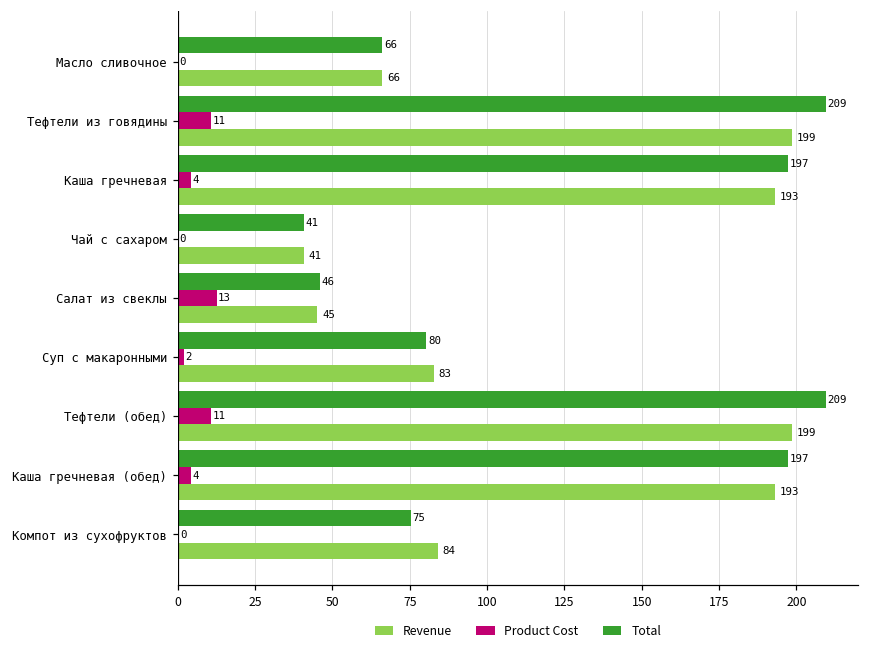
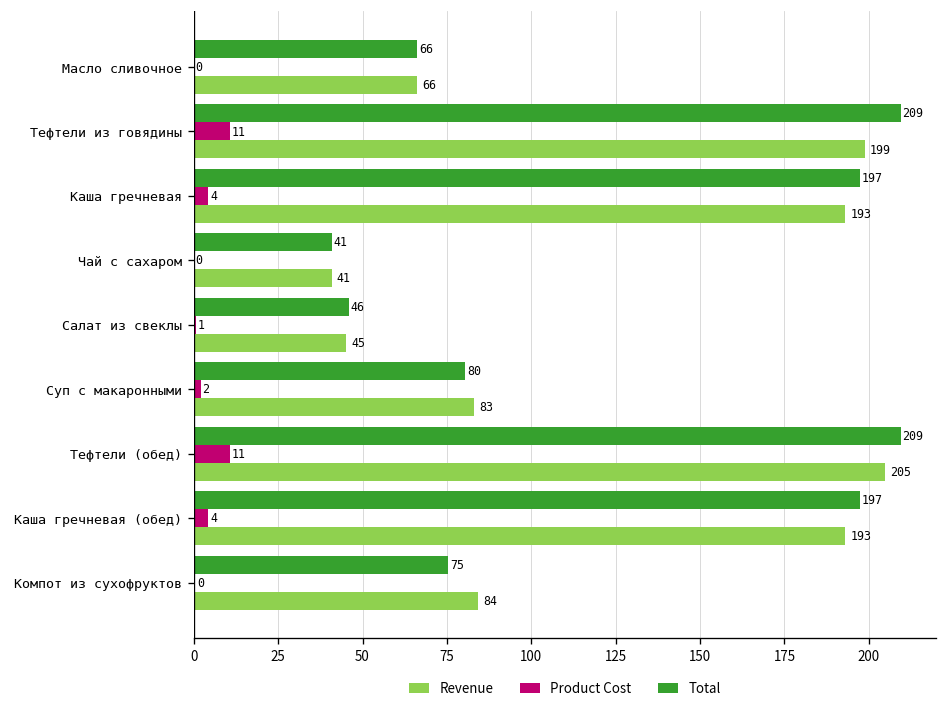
  {
    "Revenue": {
      "Масло сливочное": 66,
      "Тефтели из говядины": 199,
      "Каша гречневая": 193,
      "Чай с сахаром": 41,
      "Салат из свеклы": 45,
      "Суп с макаронными": 83,
-     "Тефтели (обед)": 199,
+     "Тефтели (обед)": 205,
      "Каша гречневая (обед)": 193,
      "Компот из сухофруктов": 84
    },
    "Product Cost": {
      "Масло сливочное": 0,
      "Тефтели из говядины": 11,
      "Каша гречневая": 4,
      "Чай с сахаром": 0,
-     "Салат из свеклы": 13,
+     "Салат из свеклы": 1,
      "Суп с макаронными": 2,
      "Тефтели (обед)": 11,
      "Каша гречневая (обед)": 4,
      "Компот из сухофруктов": 0
    },
    "Total": {
      "Масло сливочное": 66,
      "Тефтели из говядины": 209,
      "Каша гречневая": 197,
      "Чай с сахаром": 41,
      "Салат из свеклы": 46,
      "Суп с макаронными": 80,
      "Тефтели (обед)": 209,
      "Каша гречневая (обед)": 197,
      "Компот из сухофруктов": 75
    }
  }
